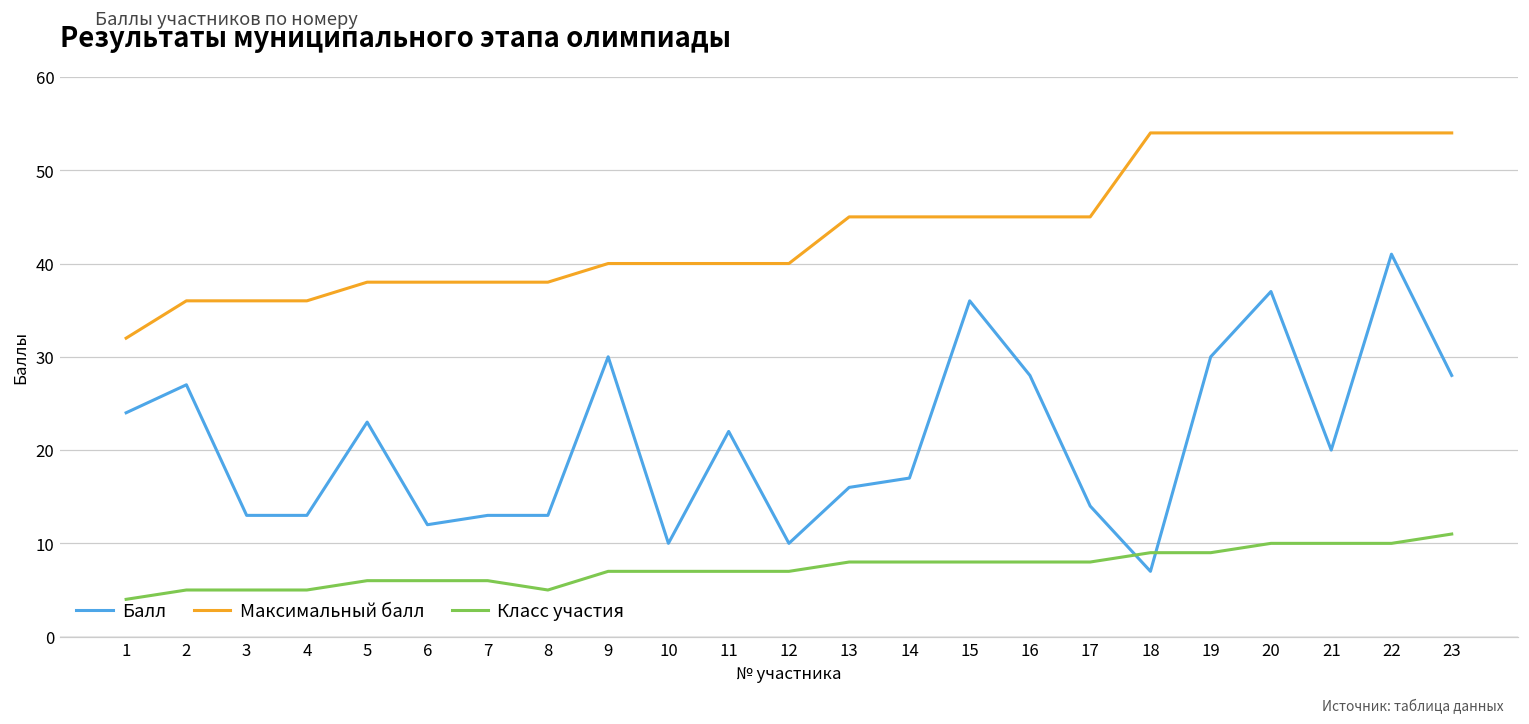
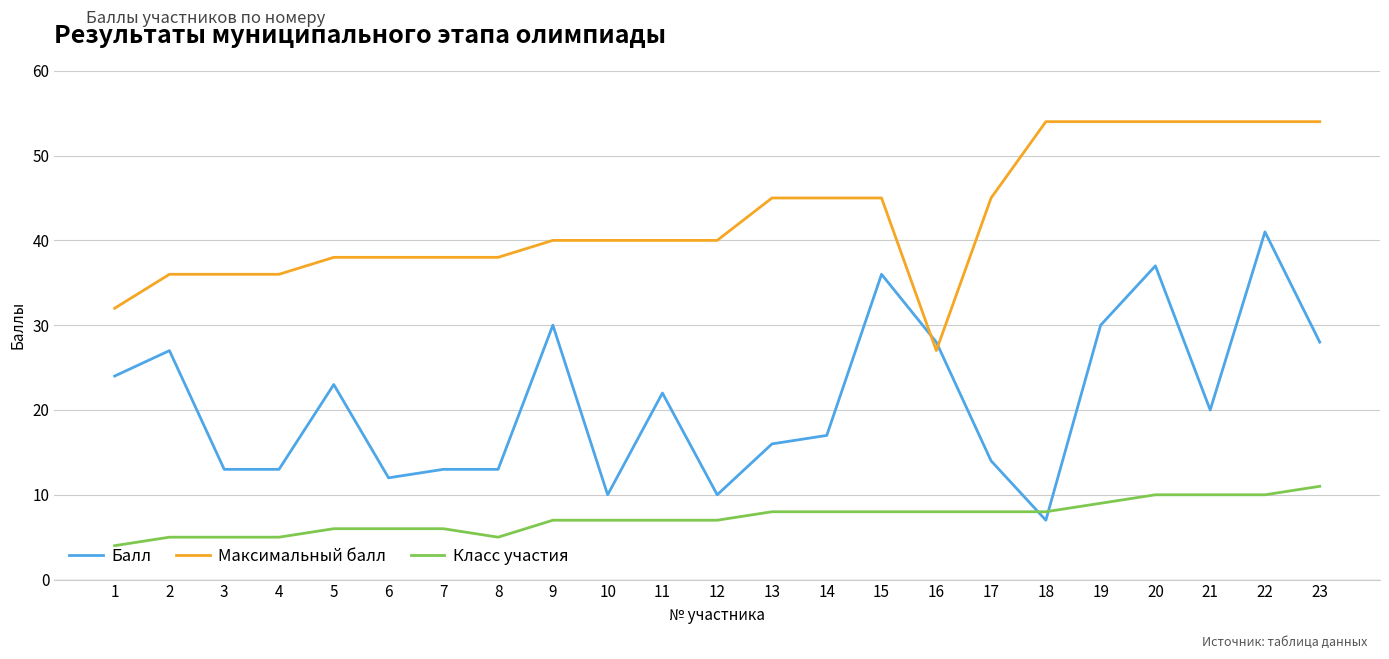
  {
    "Балл": {
      "1": 24,
      "2": 27,
      "3": 13,
      "4": 13,
      "5": 23,
      "6": 12,
      "7": 13,
      "8": 13,
      "9": 30,
      "10": 10,
      "11": 22,
      "12": 10,
      "13": 16,
      "14": 17,
      "15": 36,
      "16": 28,
      "17": 14,
      "18": 7,
      "19": 30,
      "20": 37,
      "21": 20,
      "22": 41,
      "23": 28
    },
    "Максимальный балл": {
      "1": 32,
      "2": 36,
      "3": 36,
      "4": 36,
      "5": 38,
      "6": 38,
      "7": 38,
      "8": 38,
      "9": 40,
      "10": 40,
      "11": 40,
      "12": 40,
      "13": 45,
      "14": 45,
      "15": 45,
-     "16": 45,
+     "16": 27,
      "17": 45,
      "18": 54,
      "19": 54,
      "20": 54,
      "21": 54,
      "22": 54,
      "23": 54
    },
    "Класс участия": {
      "1": 4,
      "2": 5,
      "3": 5,
      "4": 5,
      "5": 6,
      "6": 6,
      "7": 6,
      "8": 5,
      "9": 7,
      "10": 7,
      "11": 7,
      "12": 7,
      "13": 8,
      "14": 8,
      "15": 8,
      "16": 8,
      "17": 8,
-     "18": 9,
+     "18": 8,
      "19": 9,
      "20": 10,
      "21": 10,
      "22": 10,
      "23": 11
    }
  }
